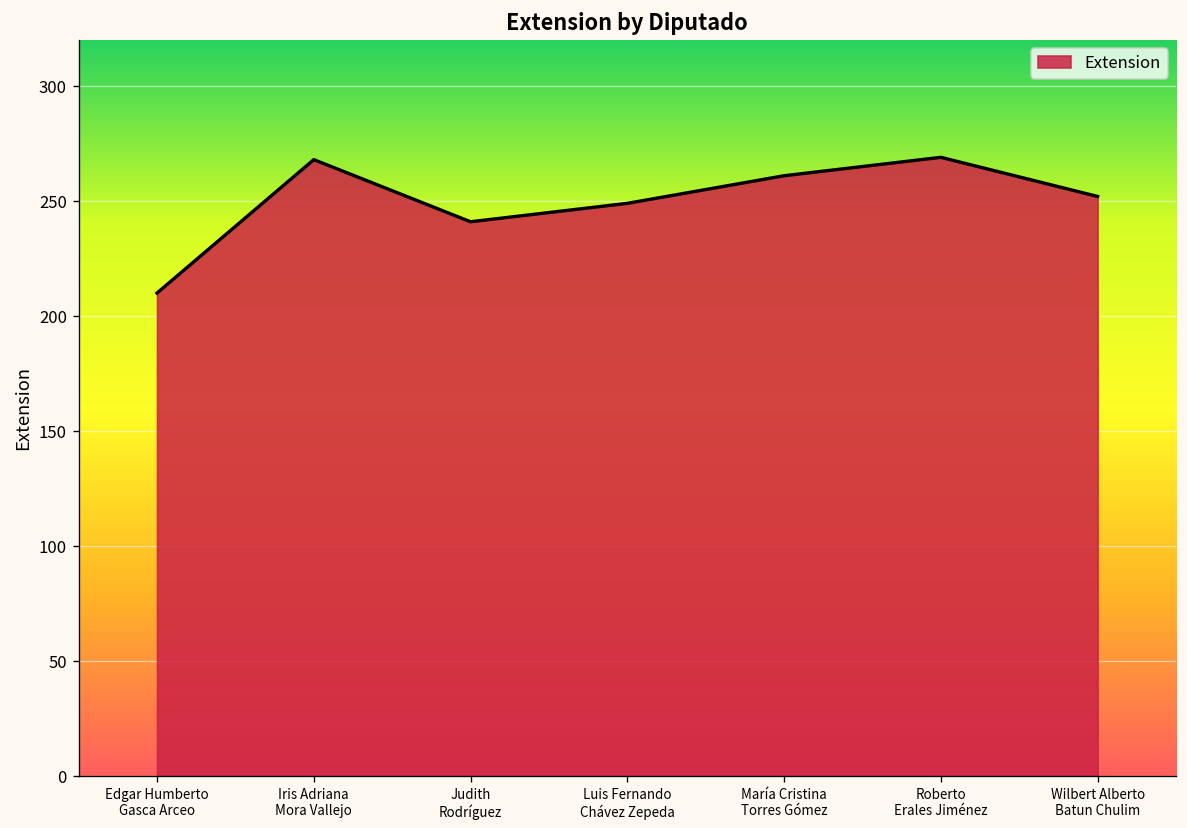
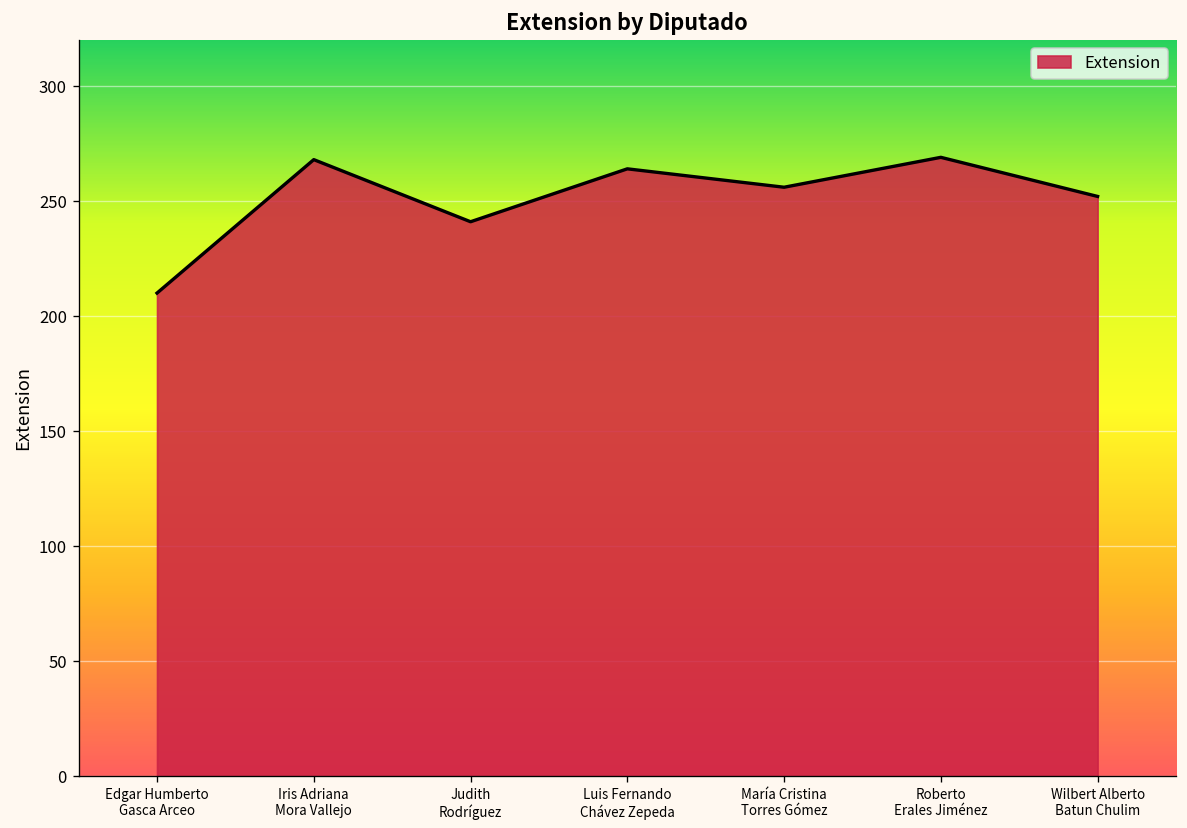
  {
    "Edgar Humberto Gasca Arceo": 210,
    "Iris Adriana Mora Vallejo": 268,
    "Judith Rodríguez": 241,
-   "Luis Fernando Chávez Zepeda": 249,
-   "María Cristina Torres Gómez": 261,
+   "Luis Fernando Chávez Zepeda": 264,
+   "María Cristina Torres Gómez": 256,
    "Roberto Erales Jiménez": 269,
    "Wilbert Alberto Batun Chulim": 252
  }
